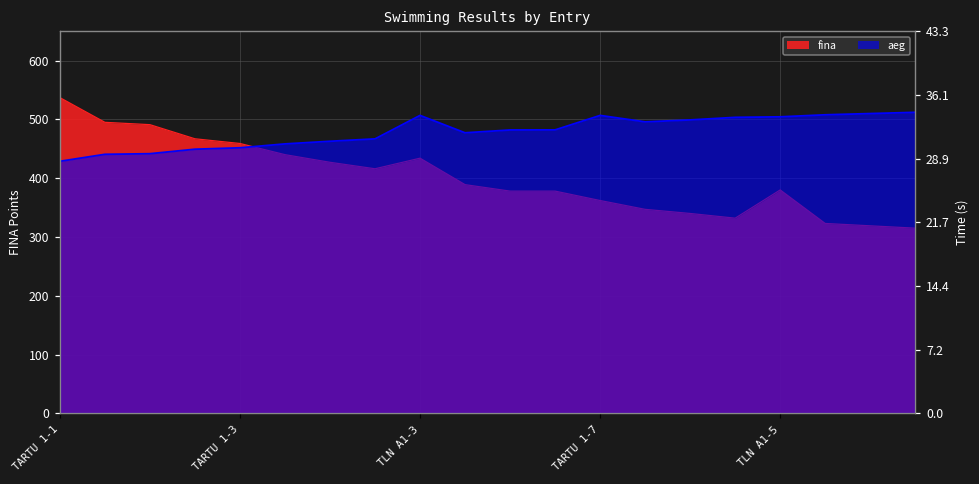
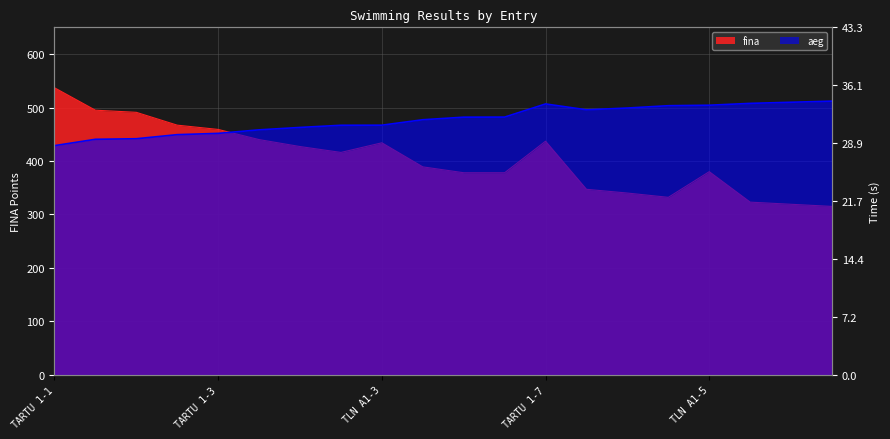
  {
    "fina": {
      "TARTU 1-1": 540,
      "TARTU 1-3": 460,
      "TLN A1-3": 430,
-     "TARTU 1-7": 360,
+     "TARTU 1-7": 440,
      "TLN A1-5": 380
    },
    "aeg": {
      "TARTU 1-1": 430,
      "TARTU 1-3": 450,
-     "TLN A1-3": 510,
+     "TLN A1-3": 470,
      "TARTU 1-7": 510,
      "TLN A1-5": 500
    }
  }
